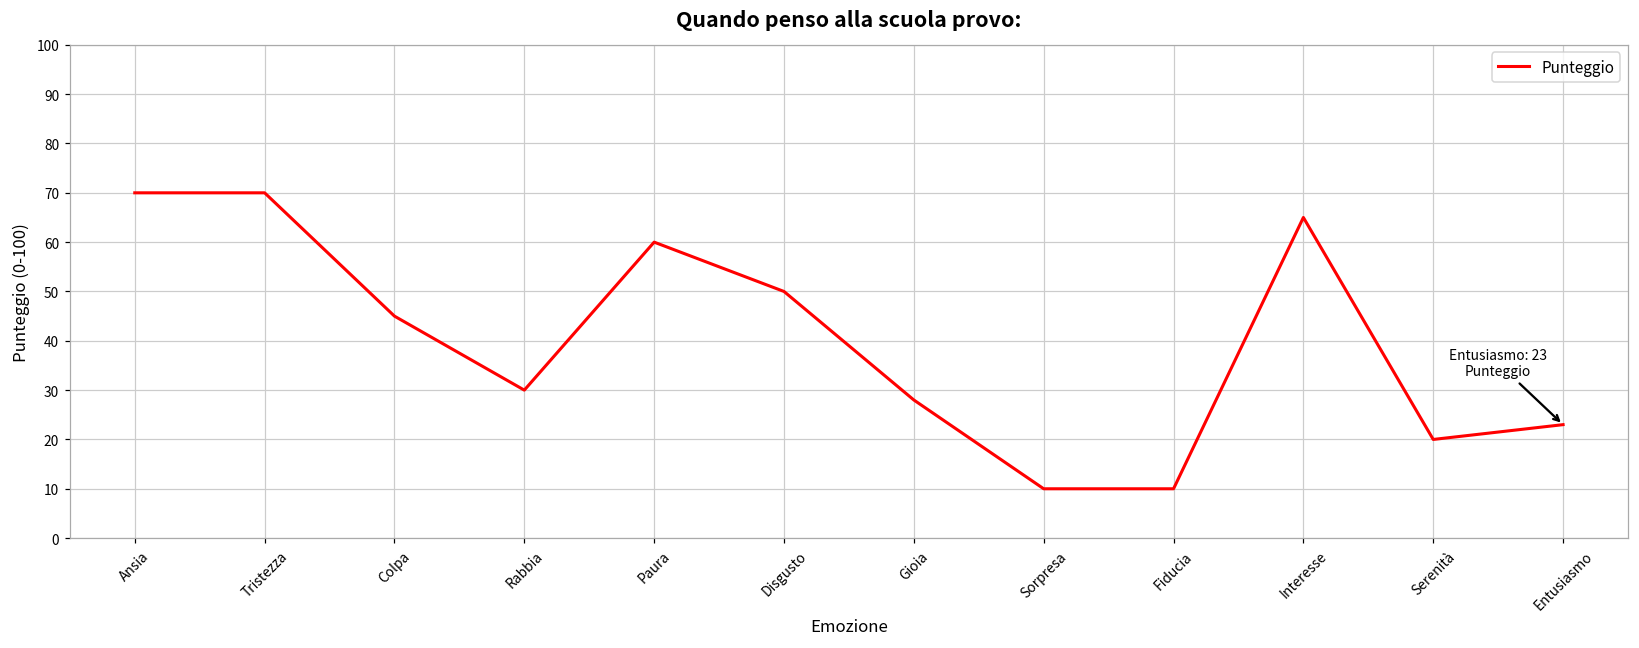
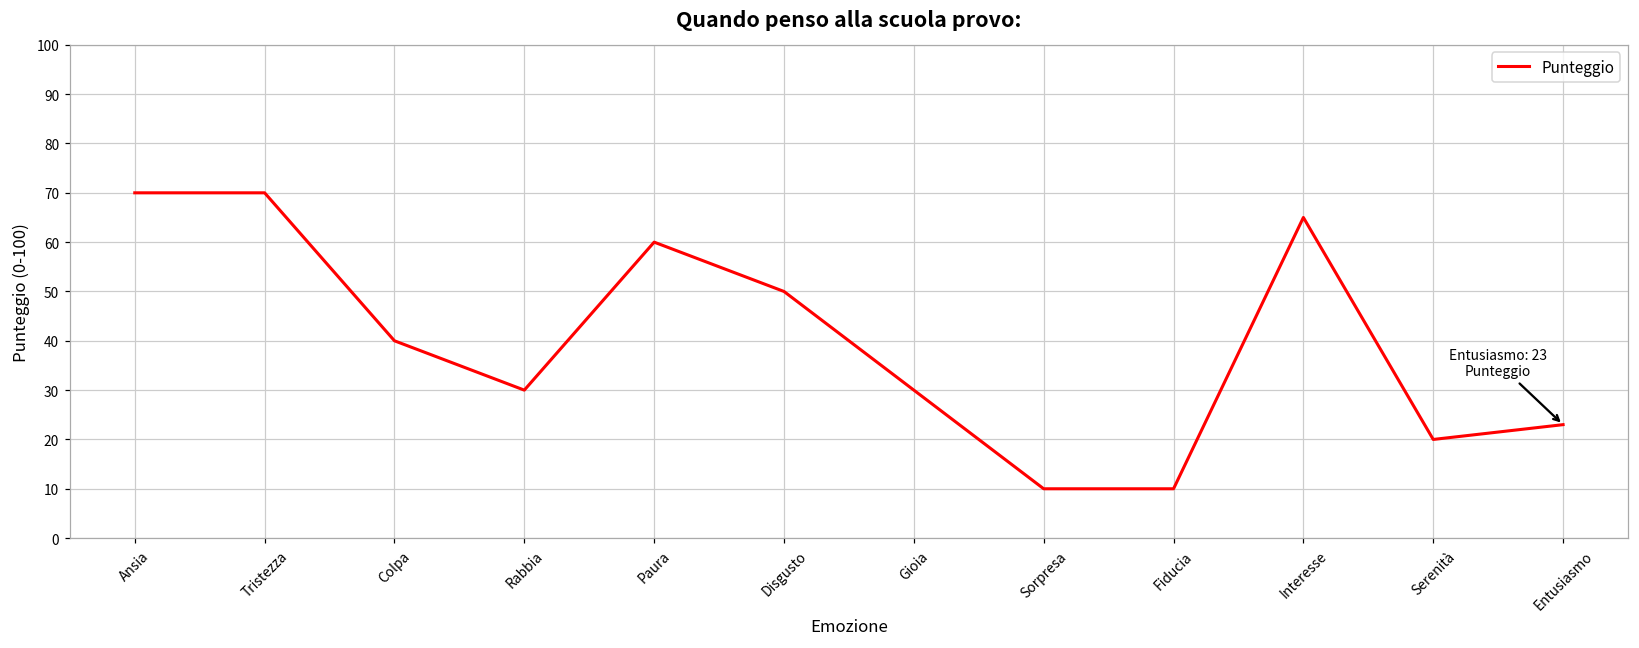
  {
    "Ansia": 70,
    "Tristezza": 70,
-   "Colpa": 45,
+   "Colpa": 40,
    "Rabbia": 30,
    "Paura": 60,
    "Disgusto": 50,
-   "Gioia": 28,
+   "Gioia": 30,
    "Sorpresa": 10,
    "Fiducia": 10,
    "Interesse": 65,
    "Serenità": 20
  }
